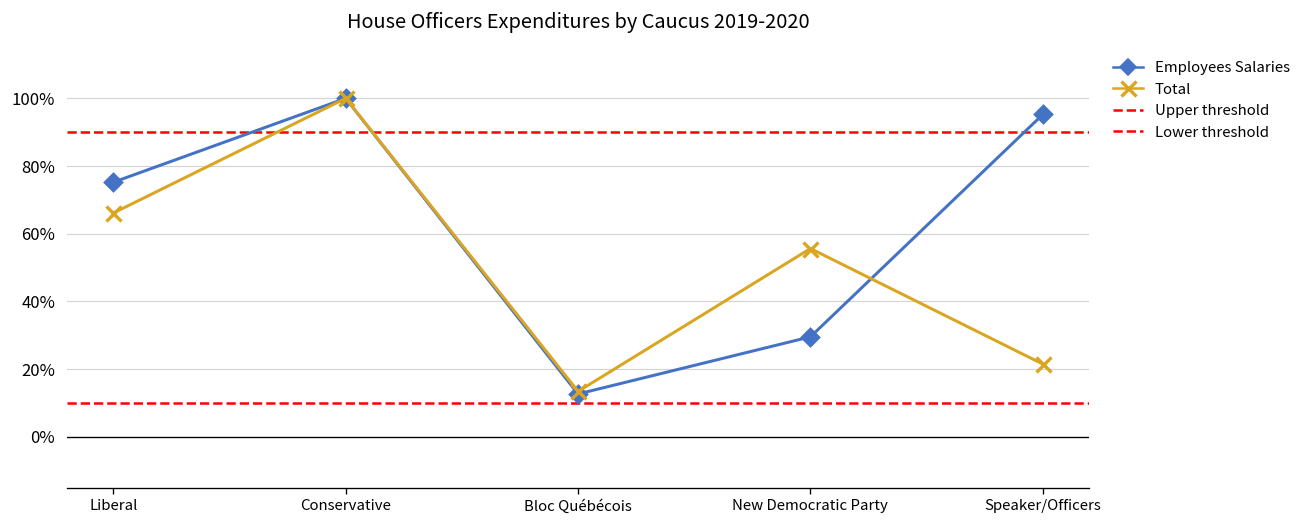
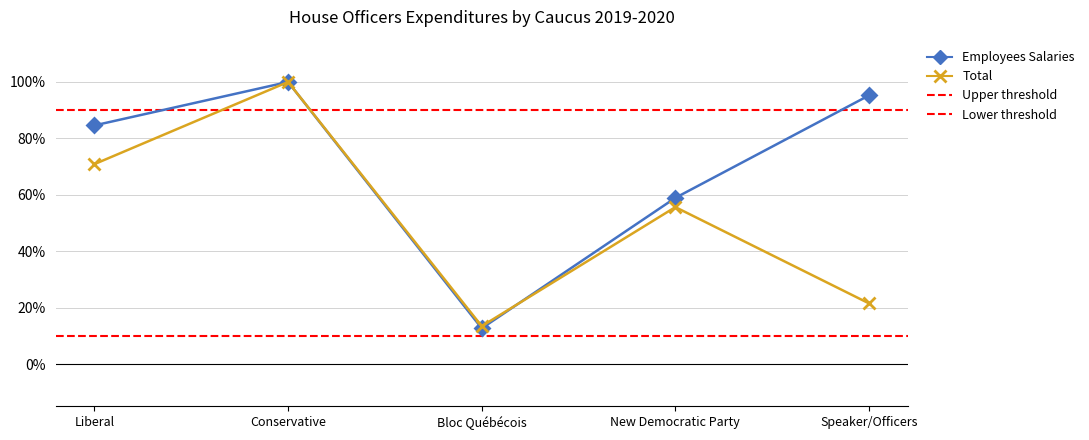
  {
    "Employees Salaries": {
-     "Liberal": "75%",
-     "New Democratic Party": "30%",
+     "Liberal": "85%",
+     "New Democratic Party": "59%",
      "Speaker/Officers": "95%"
    },
    "Total": {
-     "Liberal": "66%",
+     "Liberal": "71%",
      "New Democratic Party": "56%",
      "Speaker/Officers": "21%"
    }
  }
